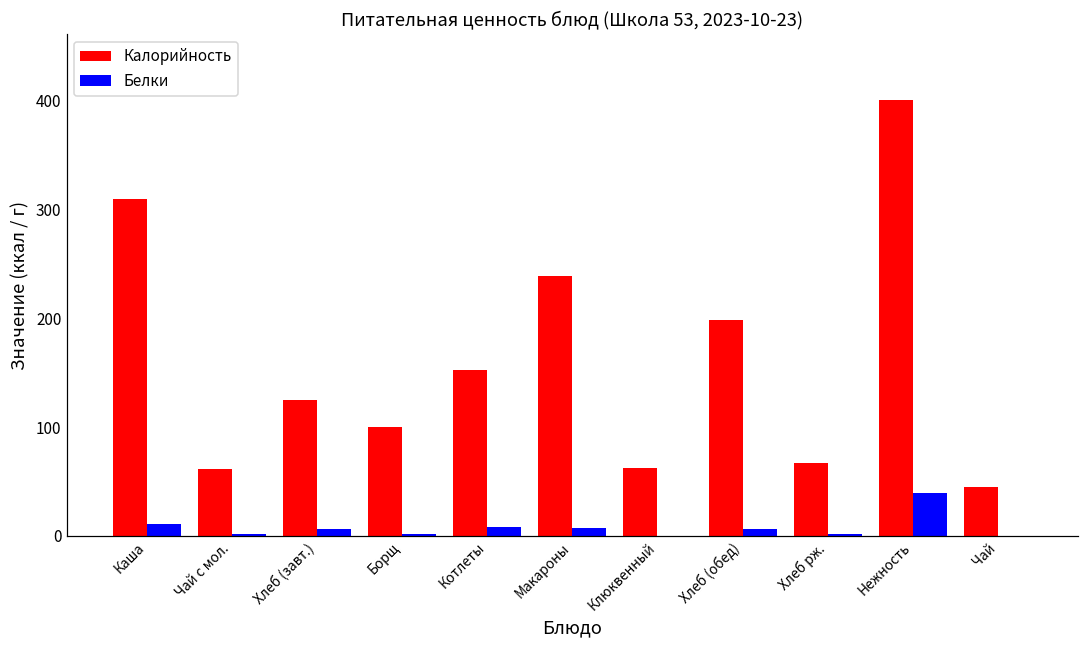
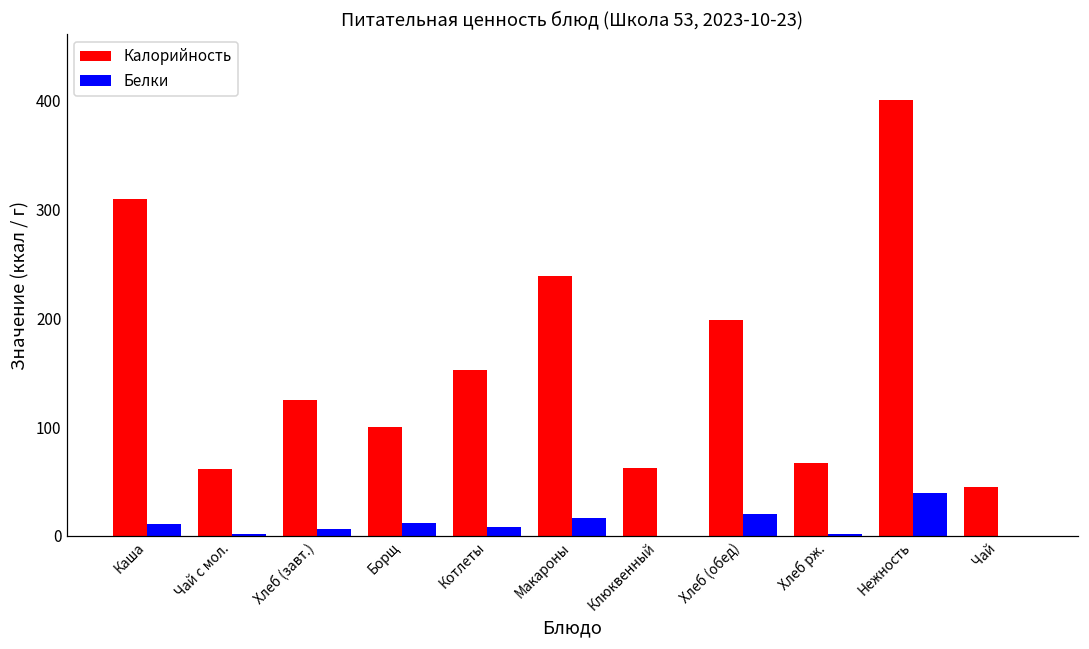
  {
    "Калорийность": {
      "Каша": 310,
      "Чай с мол.": 60,
      "Хлеб (завт.)": 130,
      "Борщ": 100,
      "Котлеты": 150,
      "Макароны": 240,
      "Клюквенный": 60,
      "Хлеб (обед)": 200,
      "Хлеб рж.": 70,
      "Нежность": 400,
      "Чай": 50
    },
    "Белки": {
      "Каша": 10,
      "Хлеб (завт.)": 10,
-     "Борщ": 0,
+     "Борщ": 10,
      "Котлеты": 10,
-     "Макароны": 10,
+     "Макароны": 20,
      "Клюквенный": 0,
-     "Хлеб (обед)": 10,
+     "Хлеб (обед)": 20,
      "Нежность": 40,
      "Чай": 0
    }
  }
